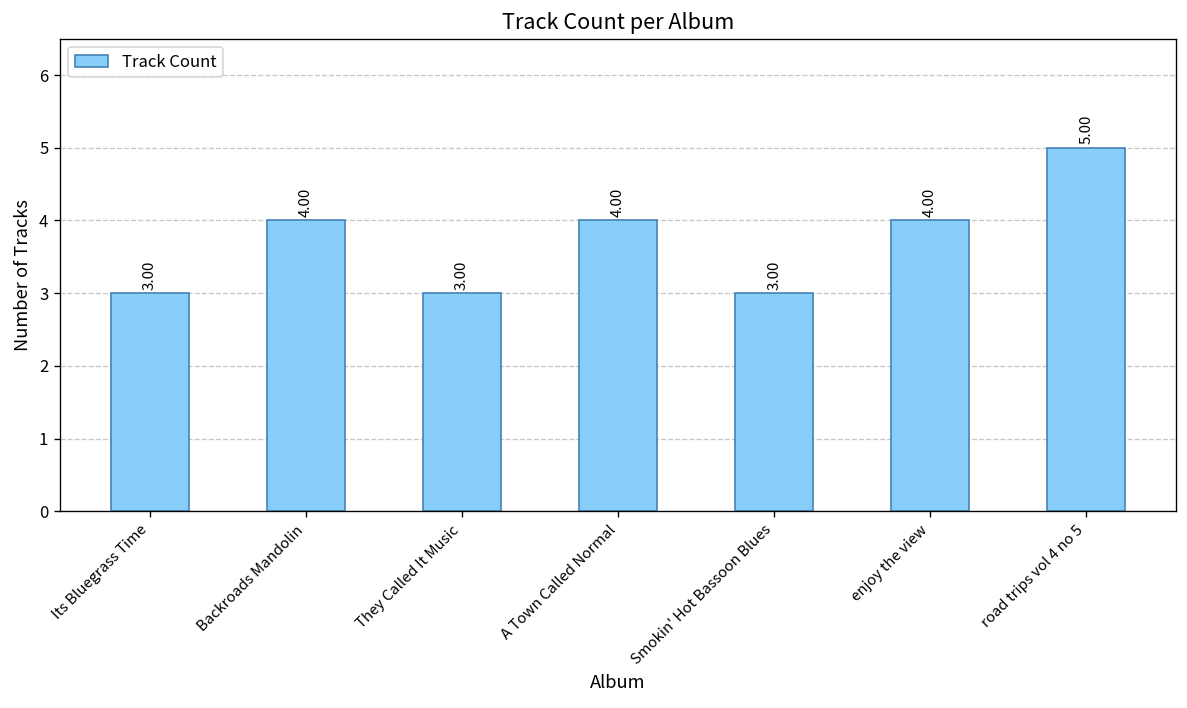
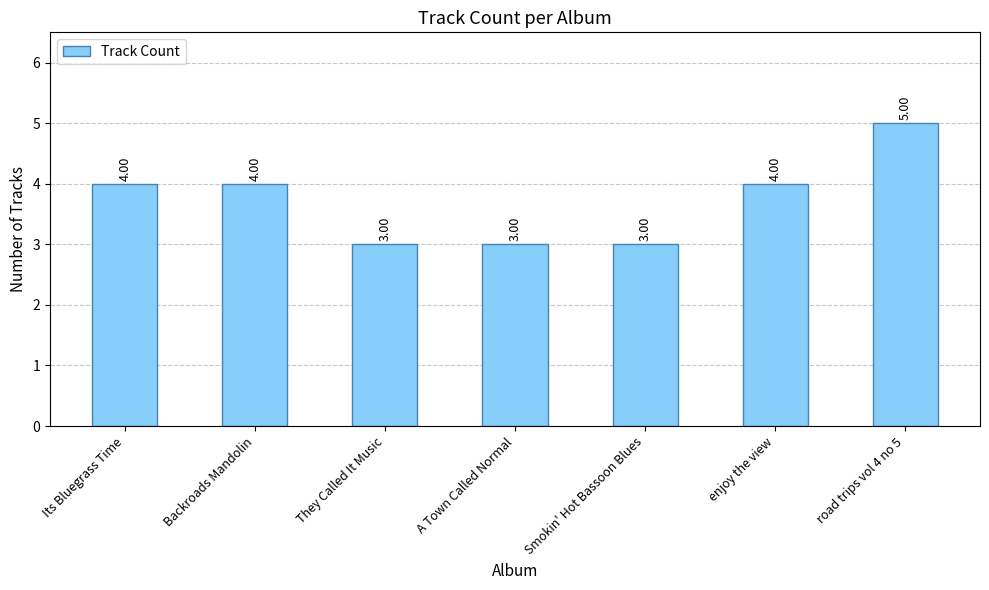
  {
-   "Its Bluegrass Time": 3.00,
+   "Its Bluegrass Time": 4.00,
    "Backroads Mandolin": 4.00,
    "They Called It Music": 3.00,
-   "A Town Called Normal": 4.00,
+   "A Town Called Normal": 3.00,
    "Smokin' Hot Bassoon Blues": 3.00,
    "enjoy the view": 4.00,
    "road trips vol 4 no 5": 5.00
  }
